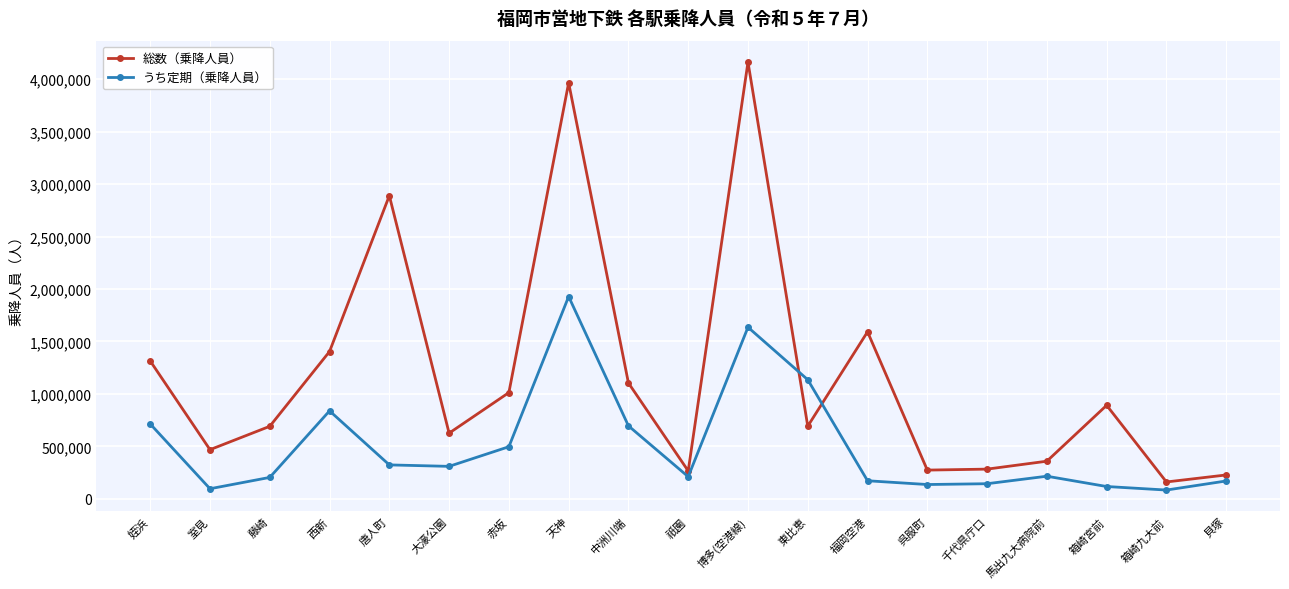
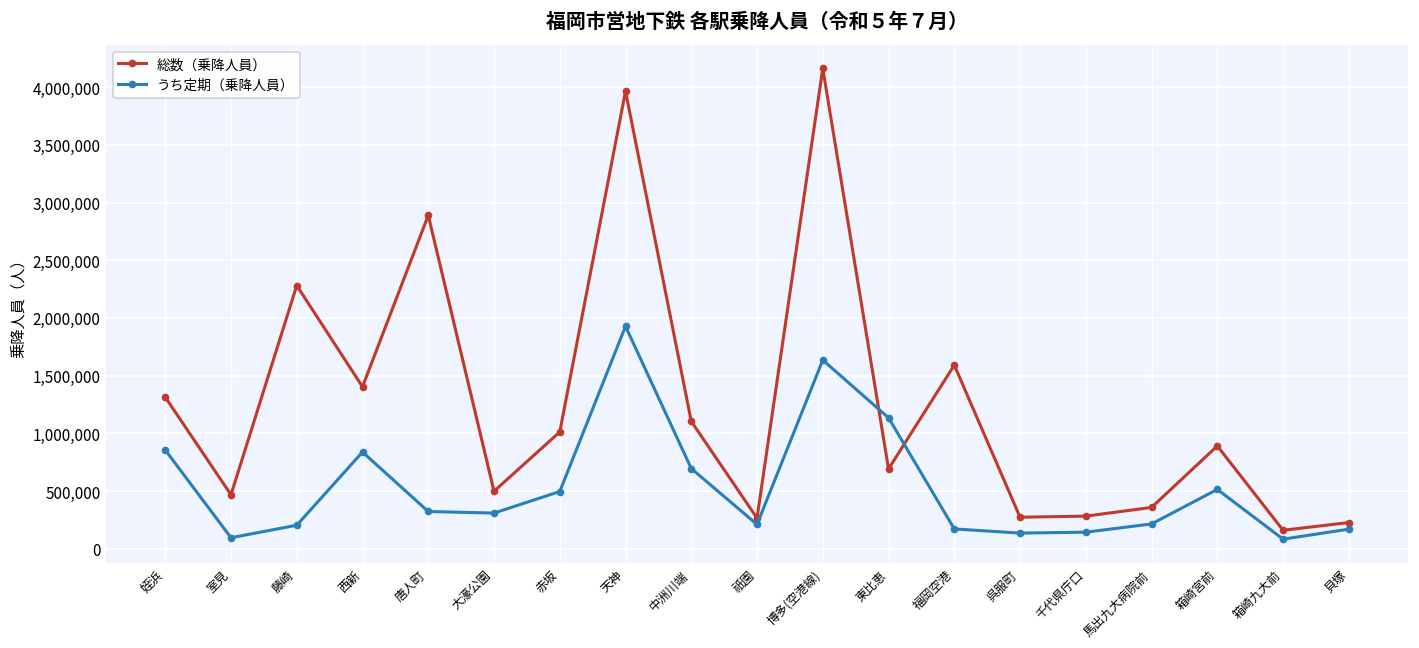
  {
    "総数（乗降人員）": {
      "姪浜": "1,310,000",
      "室見": "470,000",
-     "藤崎": "690,000",
+     "藤崎": "2,280,000",
      "西新": "1,400,000",
      "唐人町": "2,890,000",
-     "大濠公園": "630,000",
+     "大濠公園": "500,000",
      "赤坂": "1,010,000",
      "天神": "3,970,000",
      "中洲川端": "1,100,000",
      "祇園": "270,000",
      "博多(空港線)": "4,160,000",
      "東比恵": "690,000",
      "福岡空港": "1,590,000",
      "呉服町": "270,000",
      "千代県庁口": "280,000",
      "馬出九大病院前": "360,000",
      "箱崎宮前": "890,000",
      "箱崎九大前": "160,000",
      "貝塚": "230,000"
    },
    "うち定期（乗降人員）": {
-     "姪浜": "710,000",
+     "姪浜": "860,000",
      "室見": "100,000",
      "藤崎": "200,000",
      "西新": "840,000",
      "唐人町": "320,000",
      "大濠公園": "310,000",
      "赤坂": "500,000",
      "天神": "1,930,000",
      "中洲川端": "690,000",
      "祇園": "210,000",
      "博多(空港線)": "1,640,000",
      "東比恵": "1,130,000",
      "福岡空港": "170,000",
      "呉服町": "140,000",
      "千代県庁口": "140,000",
      "馬出九大病院前": "210,000",
-     "箱崎宮前": "120,000",
+     "箱崎宮前": "510,000",
      "箱崎九大前": "80,000",
      "貝塚": "170,000"
    }
  }
